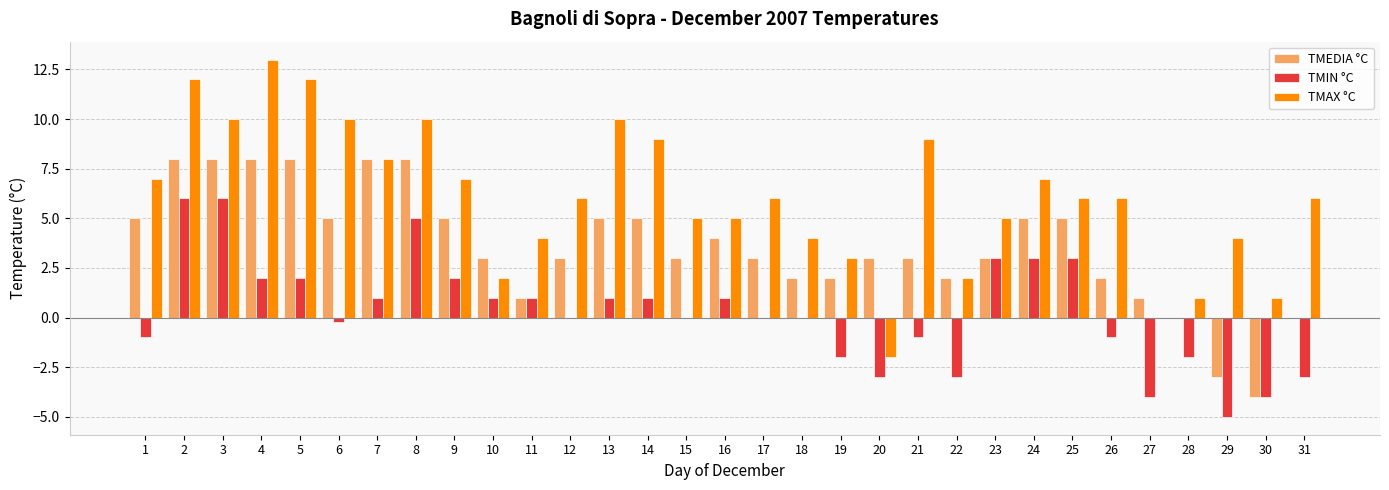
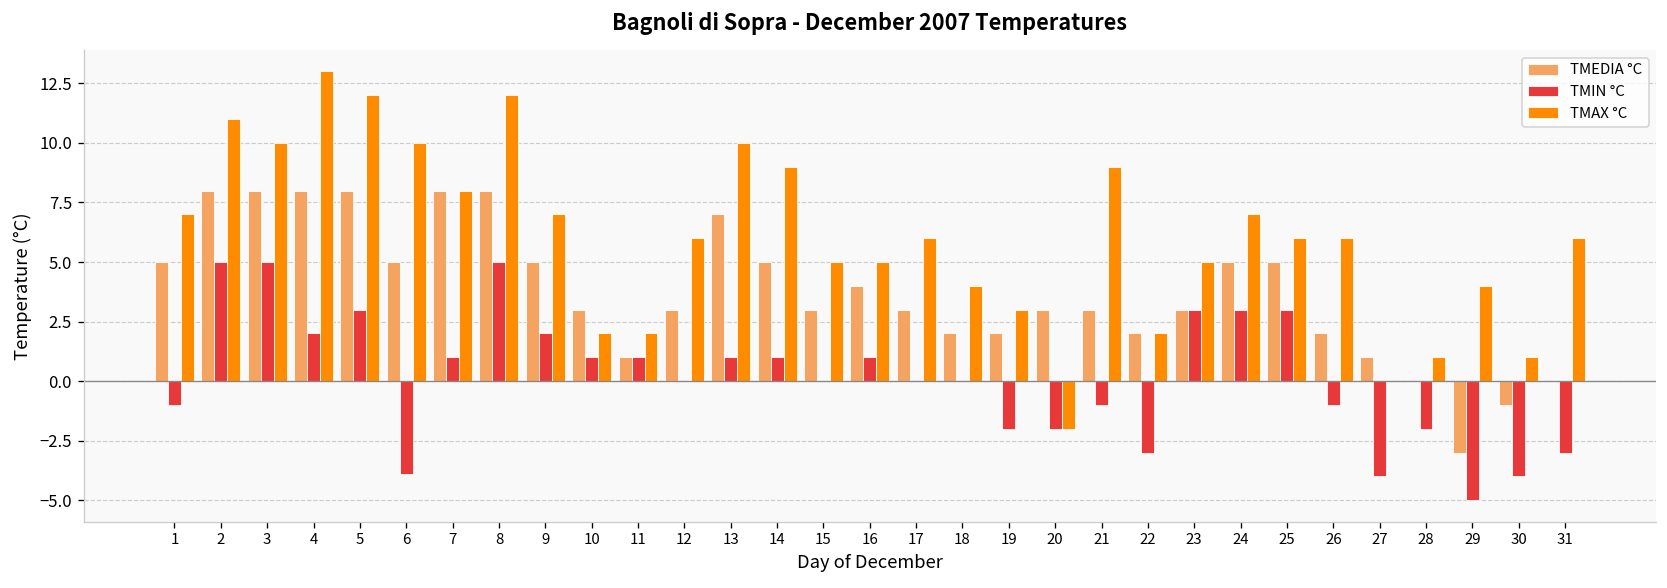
  {
    "TMEDIA °C": {
      "1": 5,
      "2": 8,
      "3": 8,
      "4": 8,
      "5": 8,
      "6": 5,
      "7": 8,
      "8": 8,
      "9": 5,
      "10": 3,
      "11": 1,
      "12": 3,
-     "13": 5,
+     "13": 7,
      "14": 5,
      "15": 3,
      "16": 4,
      "17": 3,
      "18": 2,
      "19": 2,
      "20": 3,
      "21": 3,
      "22": 2,
      "23": 3,
      "24": 5,
      "25": 5,
      "26": 2,
      "27": 1,
      "28": 0,
      "29": -3,
-     "30": -4,
+     "30": -1,
      "31": 0
    },
    "TMIN °C": {
      "1": -1.0,
-     "2": 6,
-     "3": 6,
+     "2": 5,
+     "3": 5,
      "4": 2.0,
-     "5": 2,
-     "6": -0.2,
+     "5": 3,
+     "6": -3.9,
      "7": 1.0,
      "8": 5.0,
      "9": 2.0,
      "10": 1.0,
      "11": 1.0,
      "12": 0.0,
      "13": 1.0,
      "14": 1.0,
      "15": 0.0,
      "16": 1.0,
      "17": 0.0,
      "18": 0.0,
      "19": -2.0,
-     "20": -3,
+     "20": -2,
      "21": -1.0,
      "22": -3.0,
      "23": 3.0,
      "24": 3.0,
      "25": 3.0,
      "26": -1.0,
      "27": -4.0,
      "28": -2.0,
      "29": -5.0,
      "30": -4.0,
      "31": -3.0
    },
    "TMAX °C": {
      "1": 7,
-     "2": 12,
+     "2": 11,
      "3": 10,
      "4": 13,
      "5": 12,
      "6": 10,
      "7": 8,
-     "8": 10,
+     "8": 12,
      "9": 7,
      "10": 2,
-     "11": 4,
+     "11": 2,
      "12": 6,
      "13": 10,
      "14": 9,
      "15": 5,
      "16": 5,
      "17": 6,
      "18": 4,
      "19": 3,
      "20": -2,
      "21": 9,
      "22": 2,
      "23": 5,
      "24": 7,
      "25": 6,
      "26": 6,
      "27": 0,
      "28": 1,
      "29": 4,
      "30": 1,
      "31": 6
    }
  }
